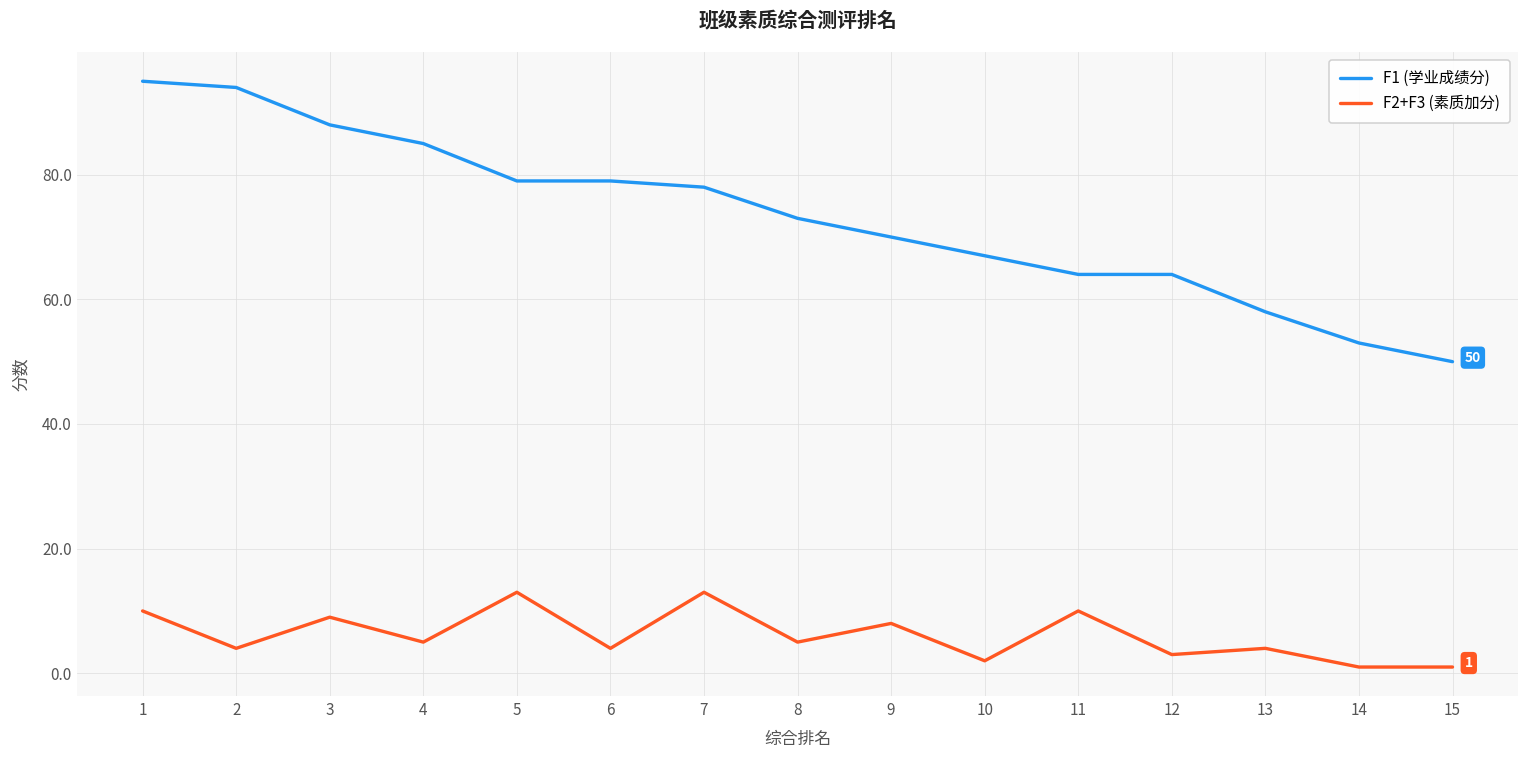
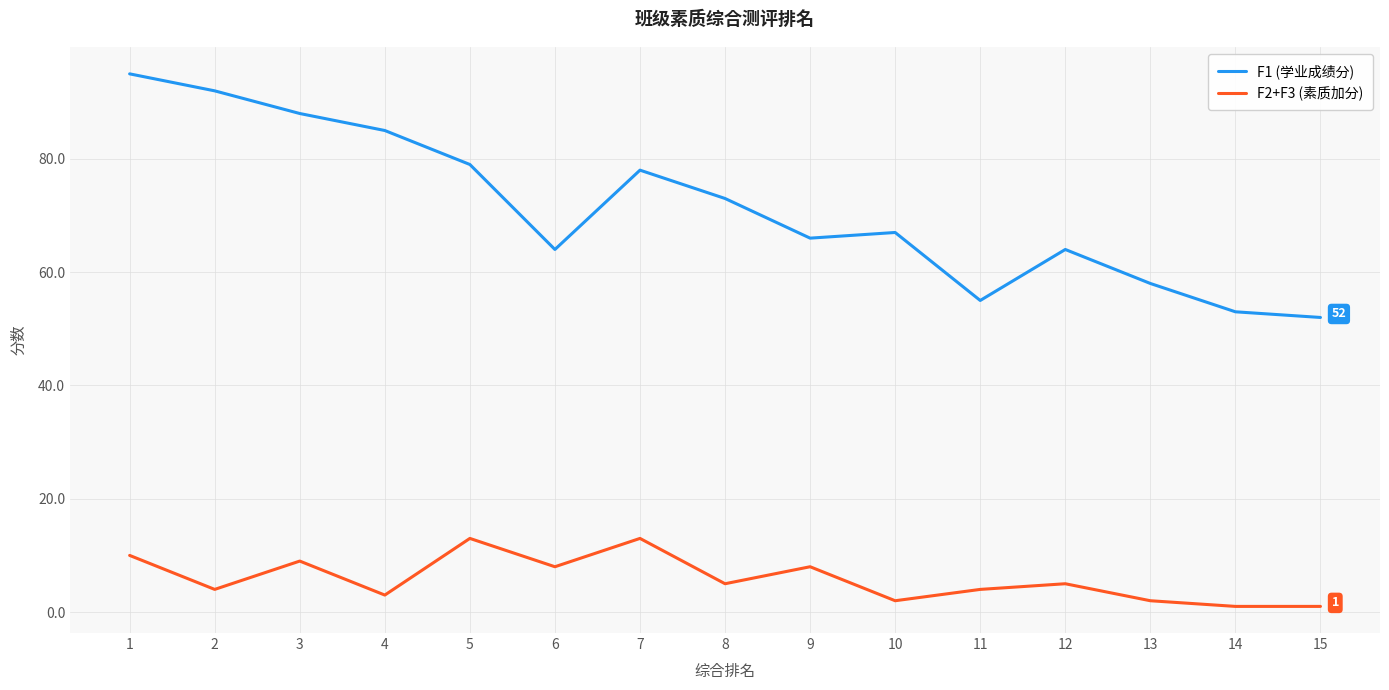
  {
    "F1 (学业成绩分)": {
-     "2": 94,
-     "6": 79,
-     "9": 70,
-     "11": 64,
-     "15": 50
+     "2": 92,
+     "6": 64,
+     "9": 66,
+     "11": 55,
+     "15": 52
    },
    "F2+F3 (素质加分)": {
      "1": 10,
      "2": 4,
      "3": 9,
-     "4": 5,
+     "4": 3,
      "5": 13,
-     "6": 4,
+     "6": 8,
      "7": 13,
      "8": 5,
      "9": 8,
      "10": 2,
-     "11": 10,
-     "12": 3,
-     "13": 4,
+     "11": 4,
+     "12": 5,
+     "13": 2,
      "14": 1
    }
  }
